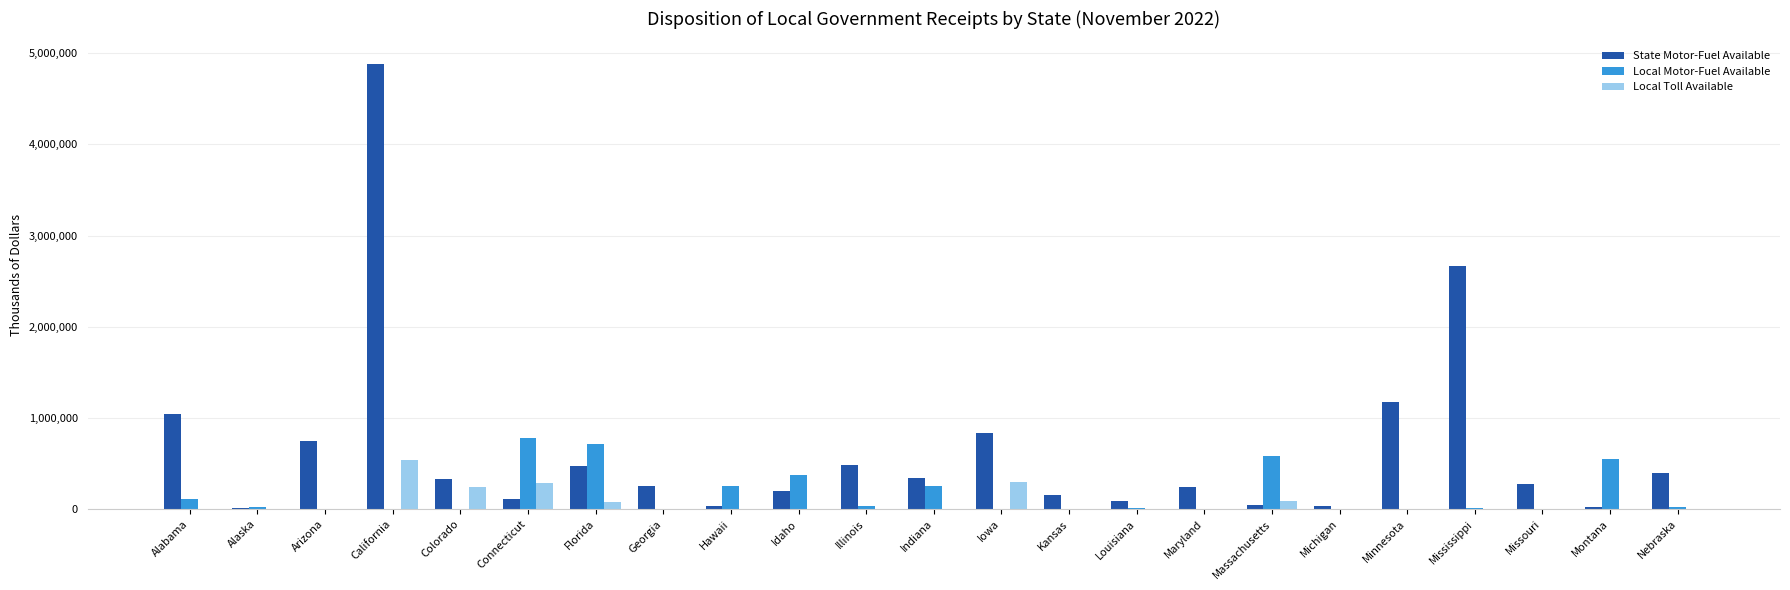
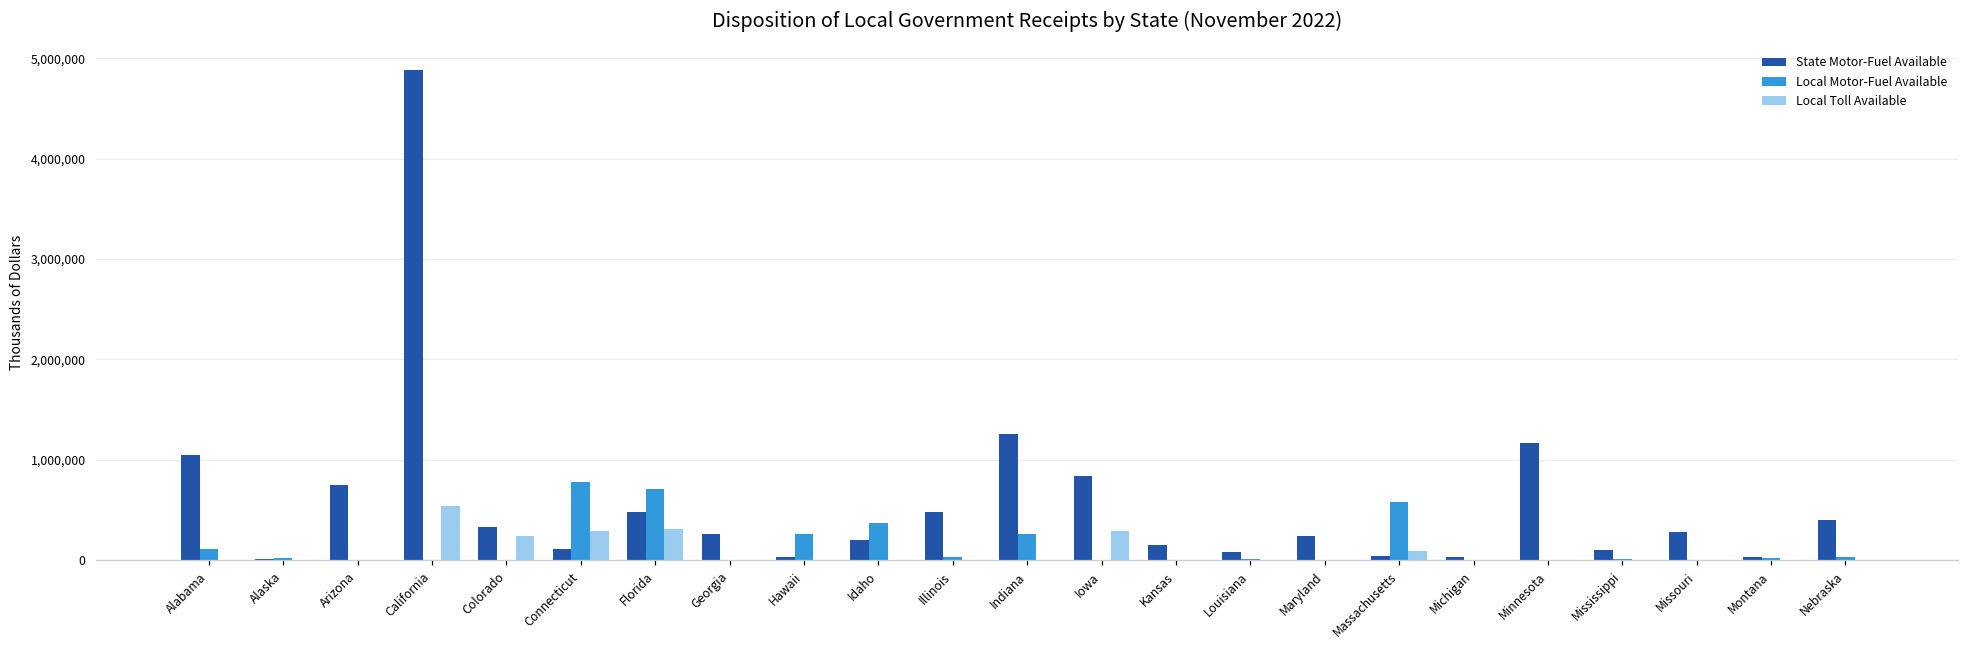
  {
    "State Motor-Fuel Available": {
      "Alabama": "1,000,000",
      "Arizona": "700,000",
      "California": "4,900,000",
      "Colorado": "300,000",
      "Connecticut": "100,000",
      "Florida": "500,000",
      "Georgia": "300,000",
      "Hawaii": "0",
      "Idaho": "200,000",
      "Illinois": "500,000",
-     "Indiana": "300,000",
+     "Indiana": "1,300,000",
      "Iowa": "800,000",
      "Kansas": "200,000",
      "Louisiana": "100,000",
      "Maryland": "200,000",
      "Massachusetts": "0",
      "Michigan": "0",
      "Minnesota": "1,200,000",
-     "Mississippi": "2,700,000",
+     "Mississippi": "100,000",
      "Missouri": "300,000",
      "Montana": "0",
      "Nebraska": "400,000"
    },
    "Local Motor-Fuel Available": {
      "Alabama": "100,000",
      "Arizona": "0",
      "California": "0",
      "Colorado": "0",
      "Connecticut": "800,000",
      "Florida": "700,000",
      "Georgia": "0",
      "Hawaii": "300,000",
      "Idaho": "400,000",
      "Illinois": "0",
      "Indiana": "300,000",
      "Iowa": "0",
      "Kansas": "0",
      "Maryland": "0",
      "Massachusetts": "600,000",
      "Michigan": "0",
      "Minnesota": "0",
      "Missouri": "0",
-     "Montana": "500,000"
+     "Montana": "0"
    },
    "Local Toll Available": {
      "Alabama": "0",
      "Alaska": "0",
      "Arizona": "0",
      "California": "500,000",
      "Colorado": "200,000",
      "Connecticut": "300,000",
-     "Florida": "100,000",
+     "Florida": "300,000",
      "Georgia": "0",
      "Hawaii": "0",
      "Idaho": "0",
      "Illinois": "0",
      "Indiana": "0",
      "Iowa": "300,000",
      "Kansas": "0",
      "Louisiana": "0",
      "Maryland": "0",
      "Massachusetts": "100,000",
      "Minnesota": "0",
      "Mississippi": "0",
      "Missouri": "0",
      "Montana": "0"
    }
  }
